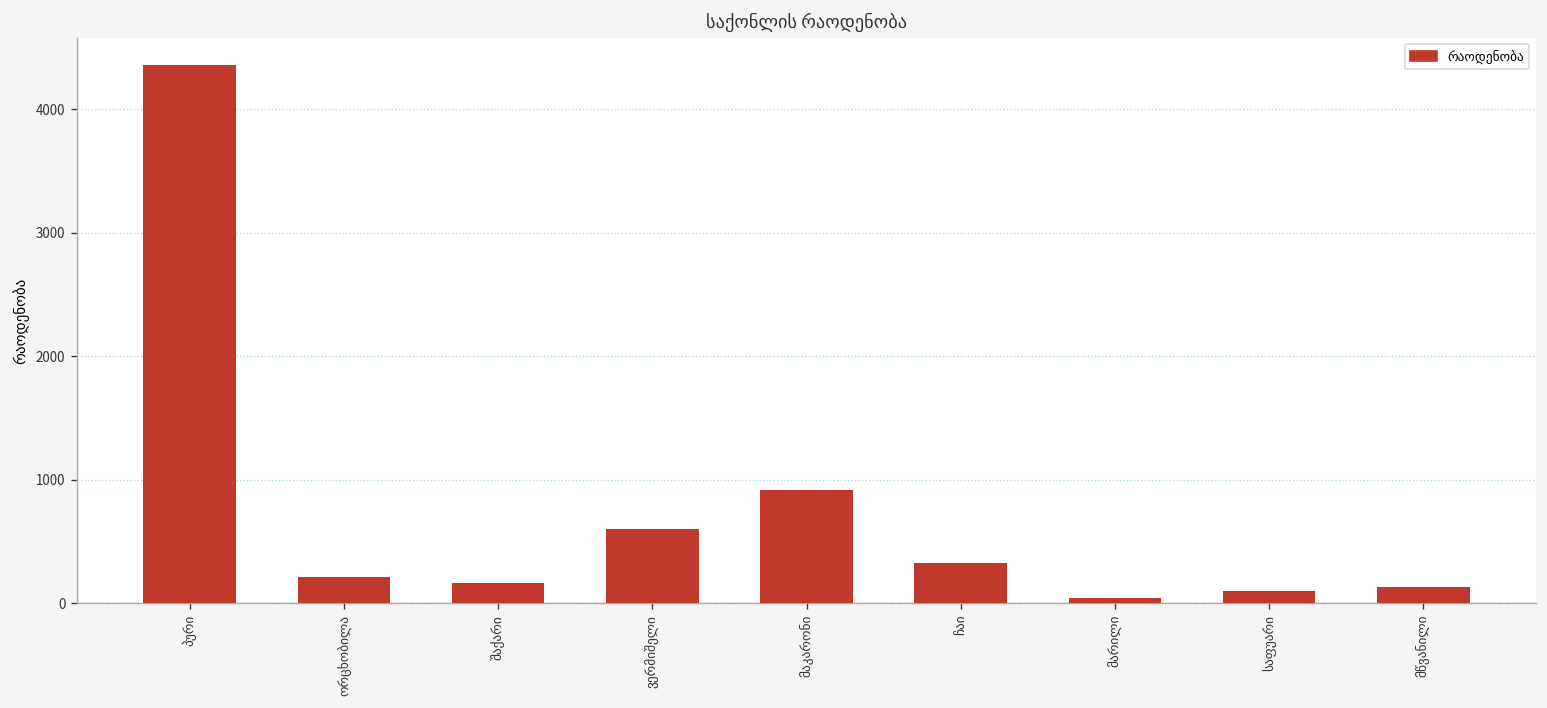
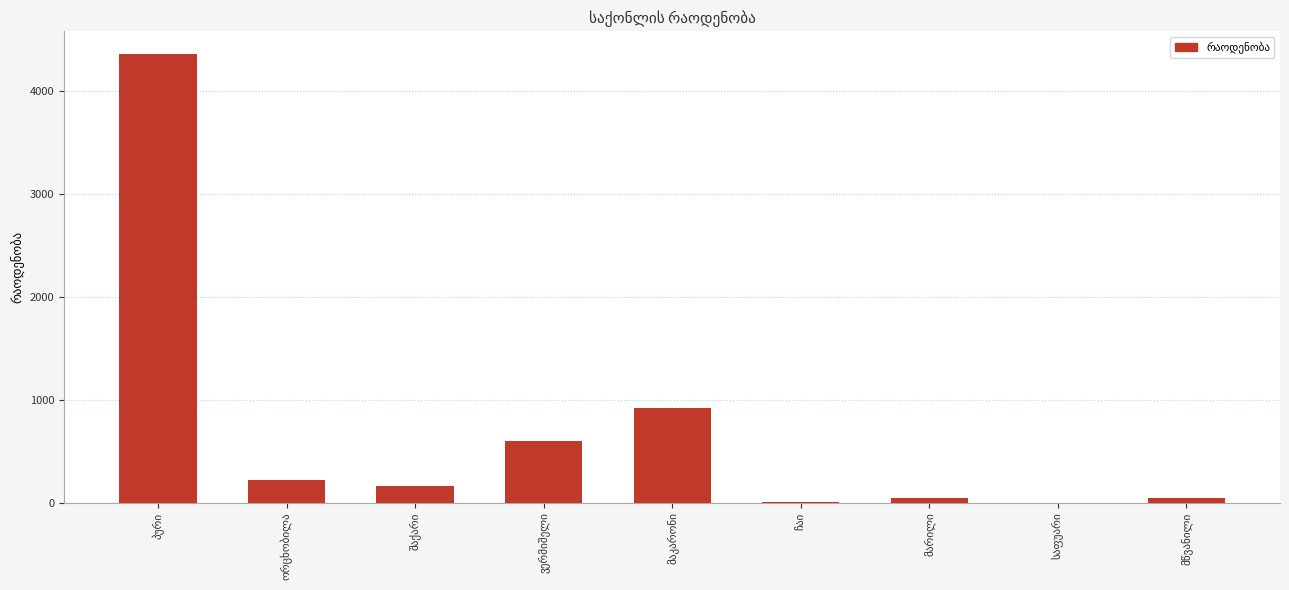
  {
    "პური": 4360,
    "ორცხობილა": 220,
    "შაქარი": 160,
    "ვერმიშელი": 600,
    "მაკარონი": 920,
-   "ჩაი": 320,
+   "ჩაი": 10,
    "მარილი": 40,
-   "საფუარი": 100,
-   "მწვანილი": 130
+   "საფუარი": 0,
+   "მწვანილი": 50
  }
